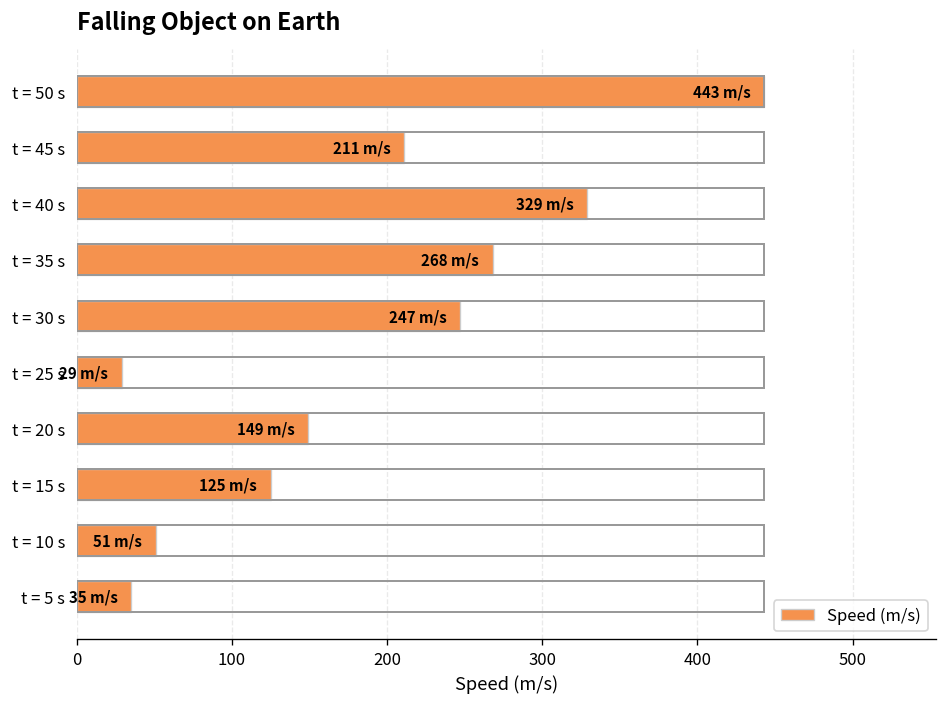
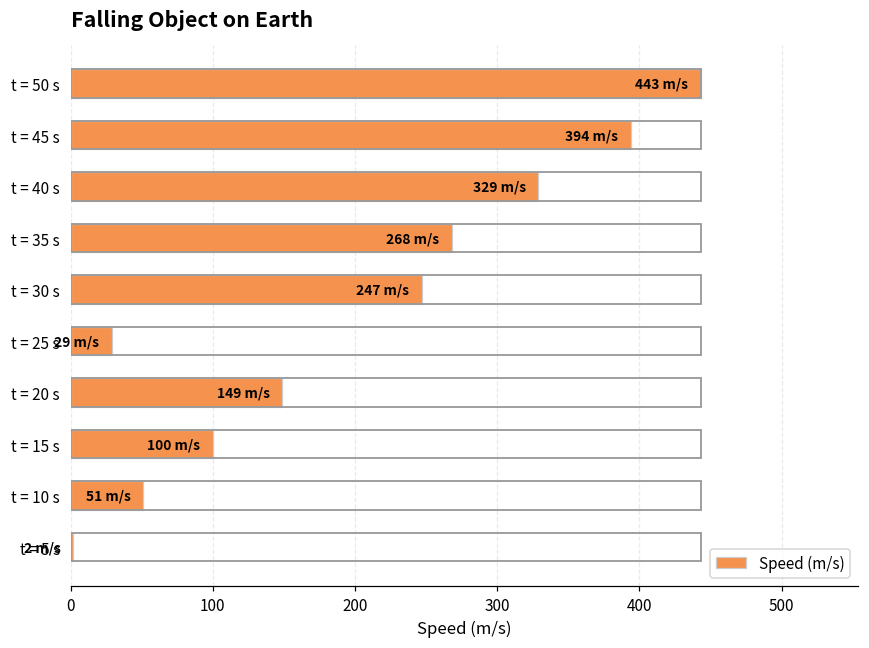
  {
    "t = 50 s": 443,
-   "t = 45 s": 211,
+   "t = 45 s": 394,
    "t = 40 s": 329,
    "t = 35 s": 268,
    "t = 30 s": 247,
    "t = 25 s": 29,
    "t = 20 s": 149,
-   "t = 15 s": 125,
+   "t = 15 s": 100,
    "t = 10 s": 51,
-   "t = 5 s": 35
+   "t = 5 s": 2
  }
